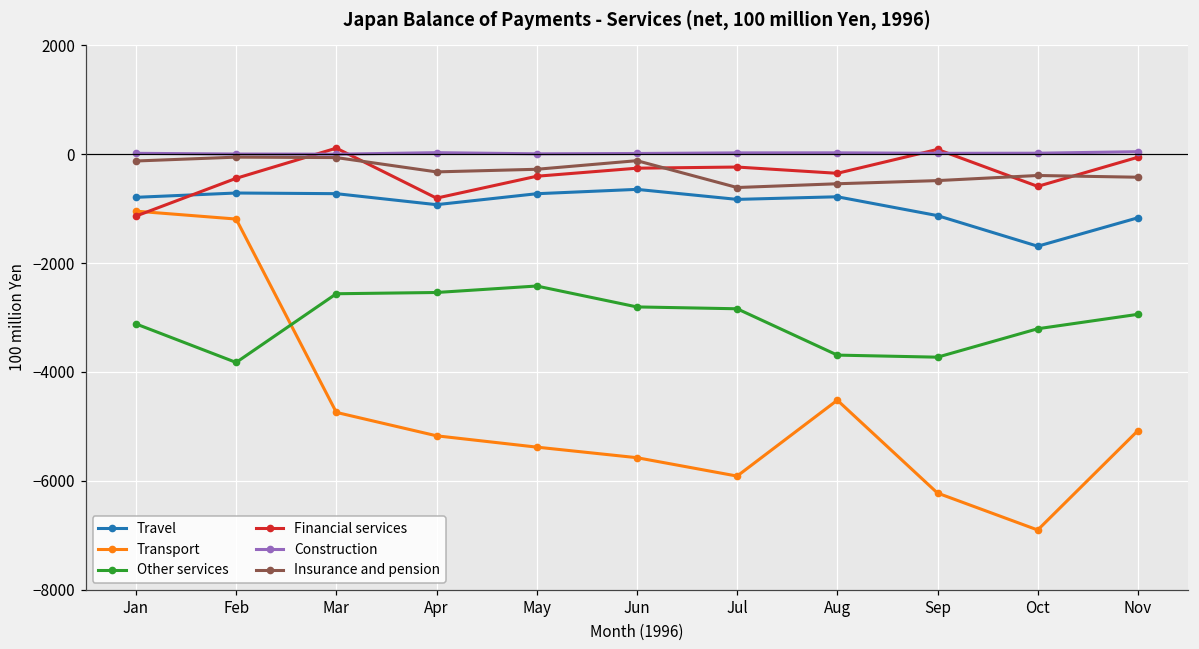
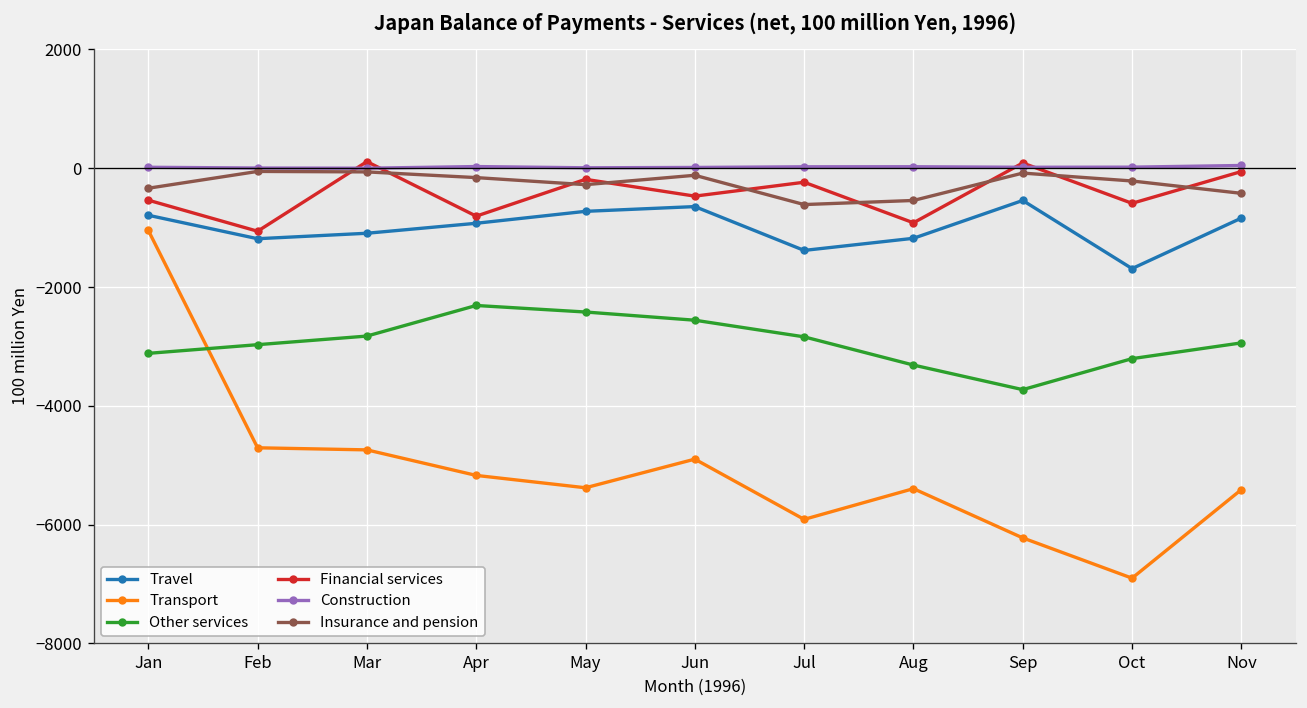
  {
    "Travel": {
      "Jan": -800,
-     "Feb": -700,
-     "Mar": -700,
+     "Feb": -1200,
+     "Mar": -1100,
      "Apr": -900,
      "May": -700,
      "Jun": -600,
-     "Jul": -800,
-     "Aug": -800,
-     "Sep": -1100,
+     "Jul": -1400,
+     "Aug": -1200,
+     "Sep": -500,
      "Oct": -1700,
-     "Nov": -1200
+     "Nov": -800
    },
    "Transport": {
      "Jan": -1000,
-     "Feb": -1200,
+     "Feb": -4700,
      "Mar": -4700,
      "Apr": -5200,
      "May": -5400,
-     "Jun": -5600,
+     "Jun": -4900,
      "Jul": -5900,
-     "Aug": -4500,
+     "Aug": -5400,
      "Sep": -6200,
      "Oct": -6900,
-     "Nov": -5100
+     "Nov": -5400
    },
    "Other services": {
      "Jan": -3100,
-     "Feb": -3800,
-     "Mar": -2600,
-     "Apr": -2500,
+     "Feb": -3000,
+     "Mar": -2800,
+     "Apr": -2300,
      "May": -2400,
-     "Jun": -2800,
+     "Jun": -2600,
      "Jul": -2800,
-     "Aug": -3700,
+     "Aug": -3300,
      "Sep": -3700,
      "Oct": -3200,
      "Nov": -2900
    },
    "Financial services": {
-     "Jan": -1100,
-     "Feb": -400,
+     "Jan": -500,
+     "Feb": -1100,
      "Mar": 100,
      "Apr": -800,
-     "May": -400,
-     "Jun": -300,
+     "May": -200,
+     "Jun": -500,
      "Jul": -200,
-     "Aug": -400,
+     "Aug": -900,
      "Sep": 100,
      "Oct": -600,
      "Nov": -100
    },
    "Construction": {
      "Jan": 0,
      "Feb": 0,
      "Mar": 0,
      "Apr": 0,
      "May": 0,
      "Jun": 0,
      "Jul": 0,
      "Aug": 0,
      "Sep": 0,
      "Oct": 0,
      "Nov": 0
    },
    "Insurance and pension": {
-     "Jan": -100,
+     "Jan": -300,
      "Feb": -100,
      "Mar": -100,
-     "Apr": -300,
+     "Apr": -200,
      "May": -300,
      "Jun": -100,
      "Jul": -600,
      "Aug": -500,
-     "Sep": -500,
-     "Oct": -400,
+     "Sep": -100,
+     "Oct": -200,
      "Nov": -400
    }
  }
